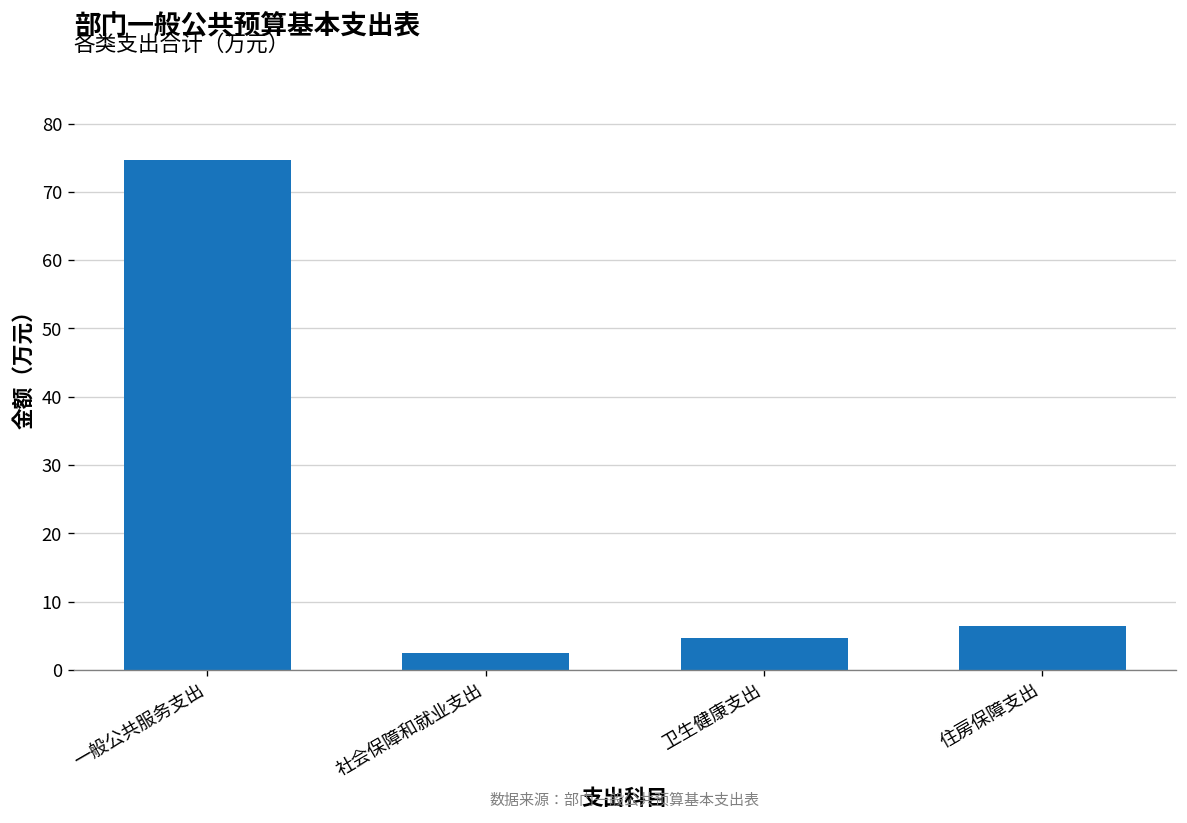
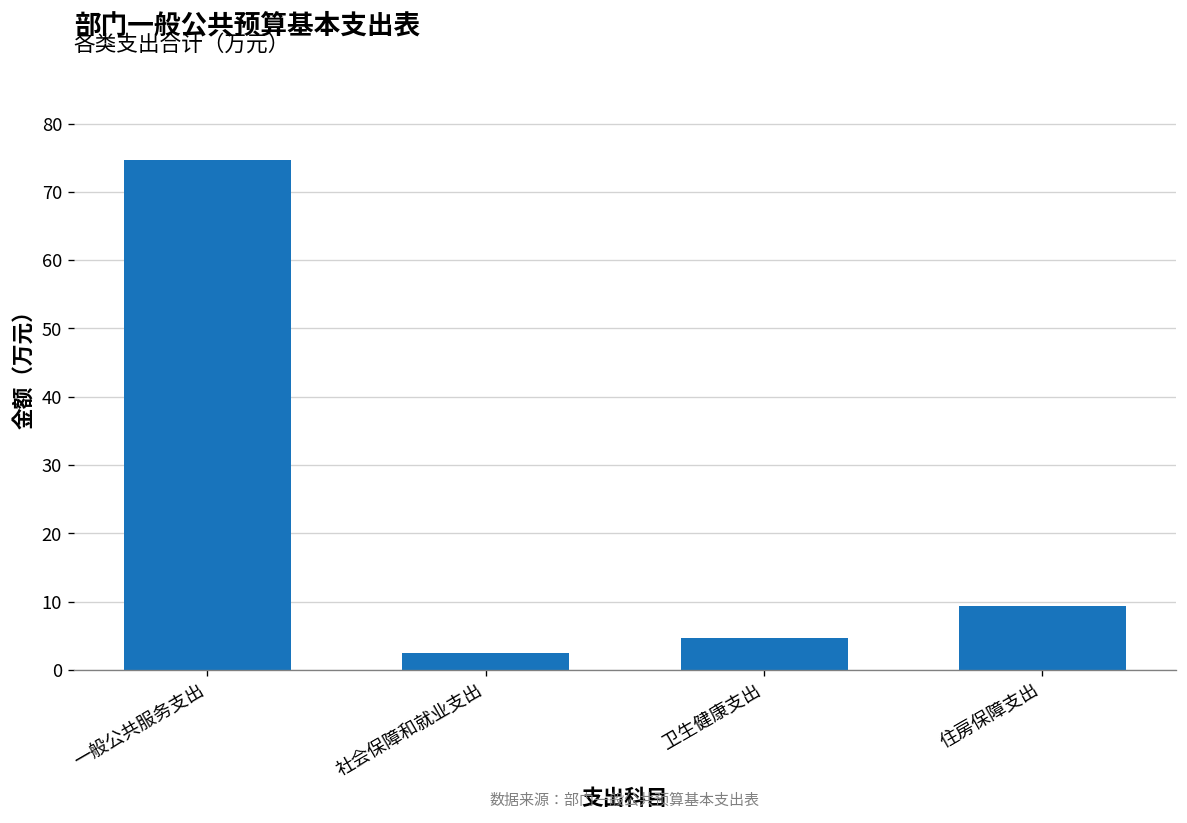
  {
    "一般公共服务支出": 75,
    "社会保障和就业支出": 2,
    "卫生健康支出": 5,
-   "住房保障支出": 6
+   "住房保障支出": 9
  }
